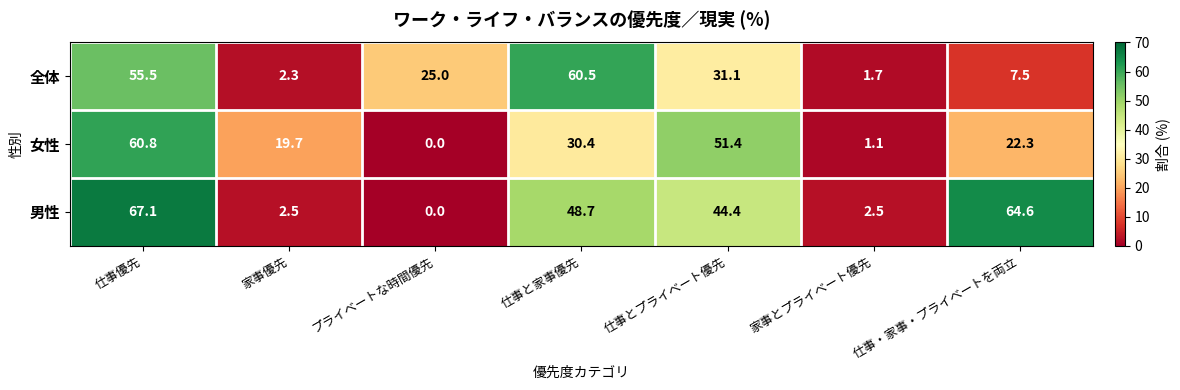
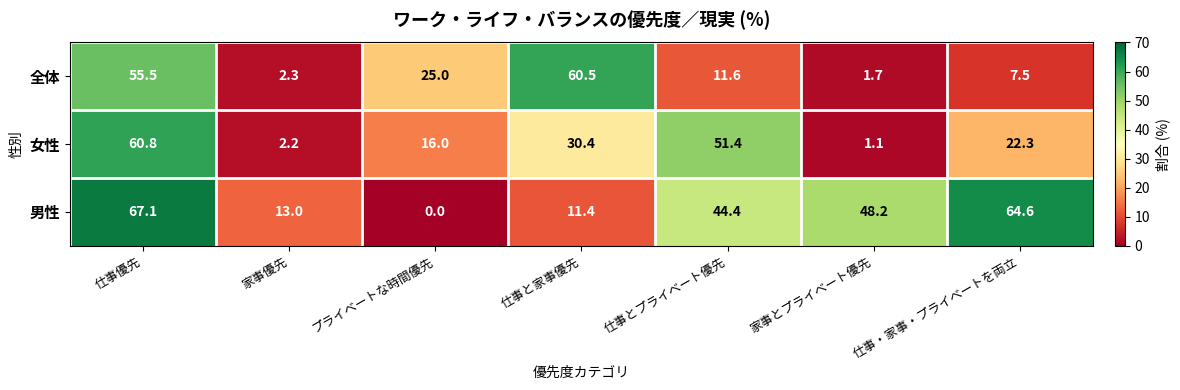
  {
    "全体": {
      "仕事優先": 55.5,
      "家事優先": 2.3,
      "プライベートな時間優先": 25.0,
      "仕事と家事優先": 60.5,
-     "仕事とプライベート優先": 31.1,
+     "仕事とプライベート優先": 11.6,
      "家事とプライベート優先": 1.7,
      "仕事・家事・プライベートを両立": 7.5
    },
    "女性": {
      "仕事優先": 60.8,
-     "家事優先": 19.7,
-     "プライベートな時間優先": 0.0,
+     "家事優先": 2.2,
+     "プライベートな時間優先": 16.0,
      "仕事と家事優先": 30.4,
      "仕事とプライベート優先": 51.4,
      "家事とプライベート優先": 1.1,
      "仕事・家事・プライベートを両立": 22.3
    },
    "男性": {
      "仕事優先": 67.1,
-     "家事優先": 2.5,
+     "家事優先": 13.0,
      "プライベートな時間優先": 0.0,
-     "仕事と家事優先": 48.7,
+     "仕事と家事優先": 11.4,
      "仕事とプライベート優先": 44.4,
-     "家事とプライベート優先": 2.5,
+     "家事とプライベート優先": 48.2,
      "仕事・家事・プライベートを両立": 64.6
    }
  }
